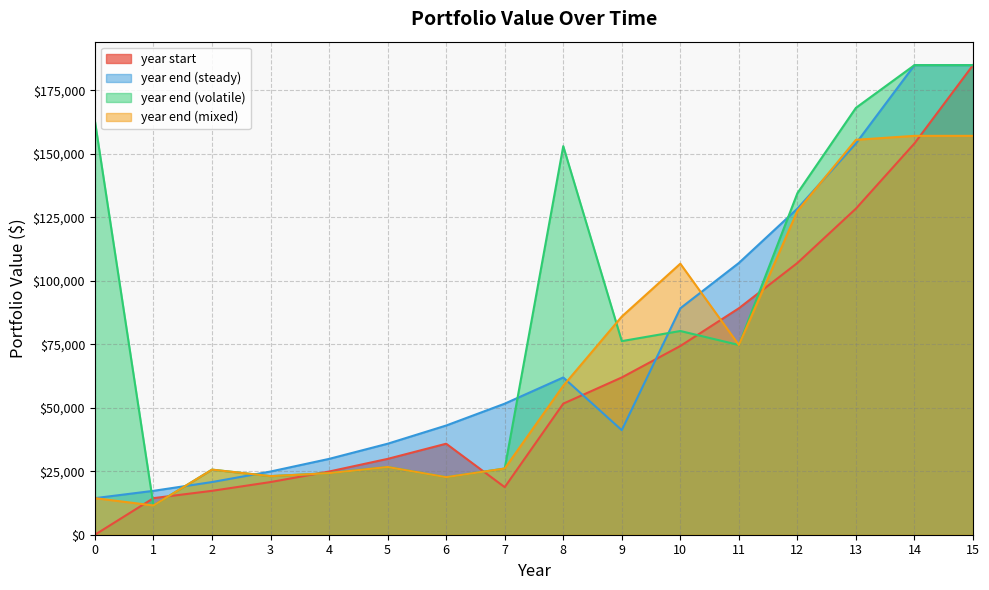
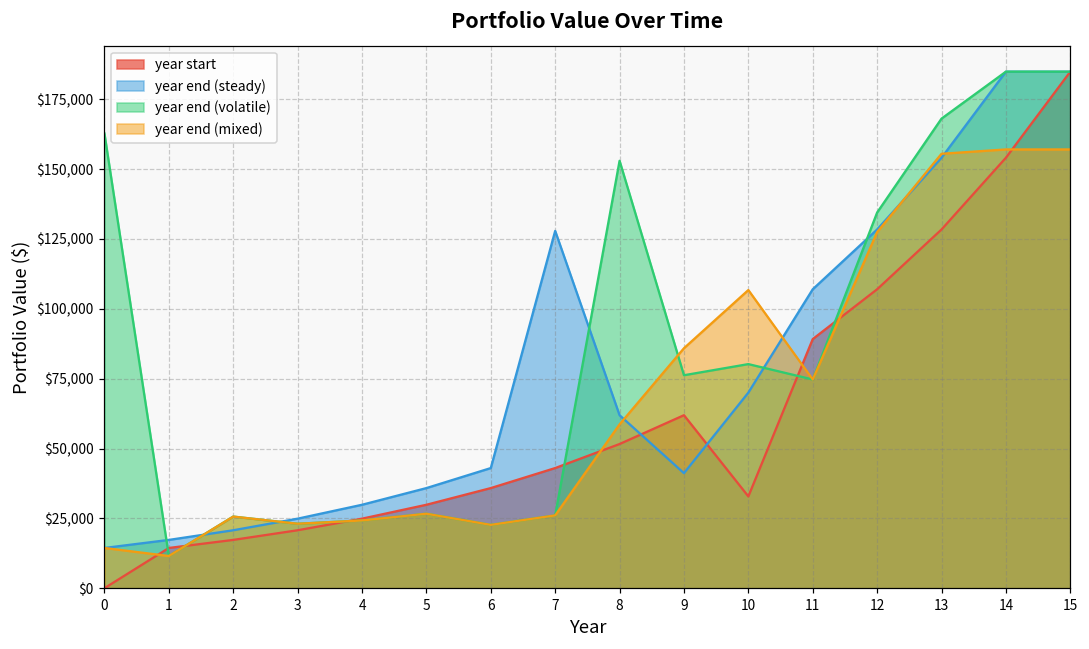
  {
    "year start": {
      "0": "$0",
      "1": "$14,000",
      "2": "$17,000",
      "3": "$21,000",
      "5": "$30,000",
      "6": "$36,000",
-     "7": "$19,000",
+     "7": "$43,000",
      "8": "$52,000",
      "9": "$62,000",
-     "10": "$74,000",
+     "10": "$33,000",
      "11": "$89,000",
      "12": "$107,000",
      "13": "$128,000",
      "14": "$154,000"
    },
    "year end (steady)": {
      "1": "$17,000",
      "2": "$21,000",
      "3": "$25,000",
      "4": "$30,000",
      "5": "$36,000",
      "6": "$43,000",
-     "7": "$52,000",
+     "7": "$128,000",
      "8": "$62,000",
      "9": "$41,000",
-     "10": "$89,000",
+     "10": "$70,000",
      "11": "$107,000",
      "13": "$154,000"
    },
    "year end (volatile)": {
      "0": "$163,000",
      "8": "$153,000",
      "9": "$76,000",
      "10": "$80,000",
      "12": "$134,000",
      "13": "$168,000"
    },
    "year end (mixed)": {
      "8": "$59,000",
      "9": "$86,000",
      "10": "$107,000",
      "13": "$155,000",
      "14": "$157,000",
      "15": "$157,000"
    }
  }
